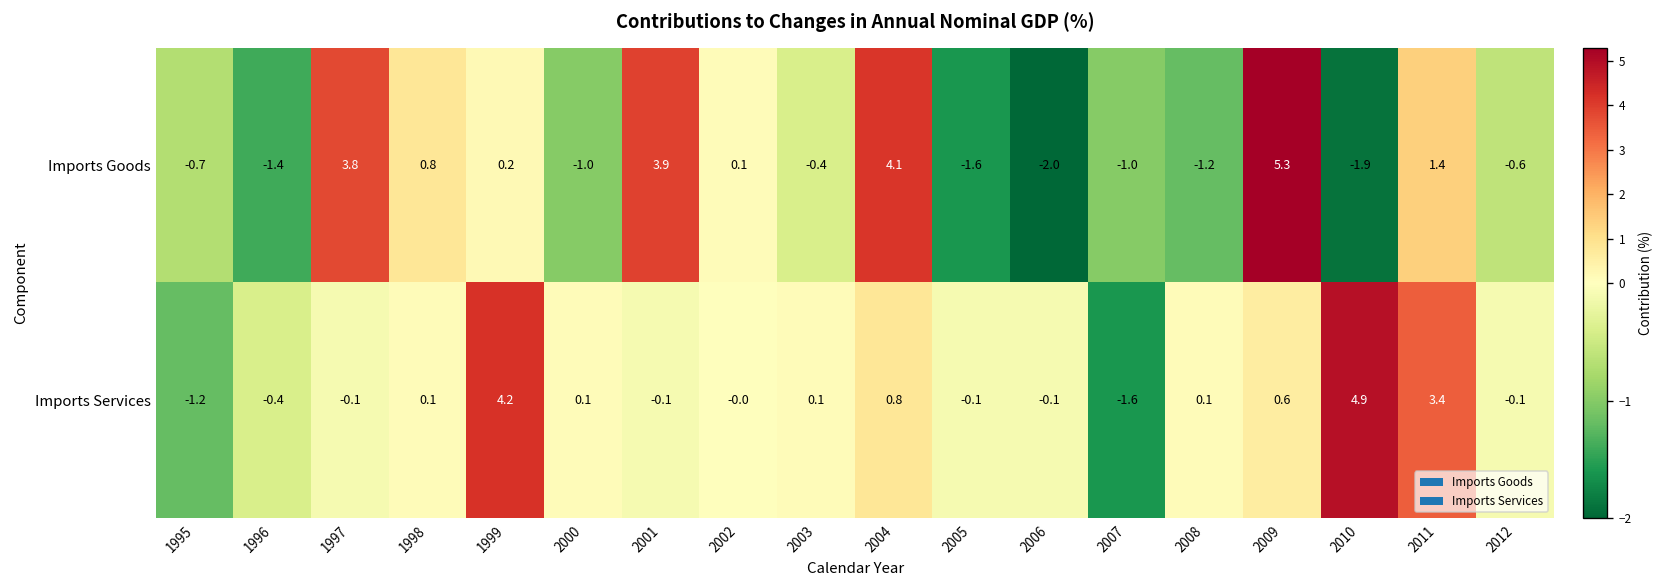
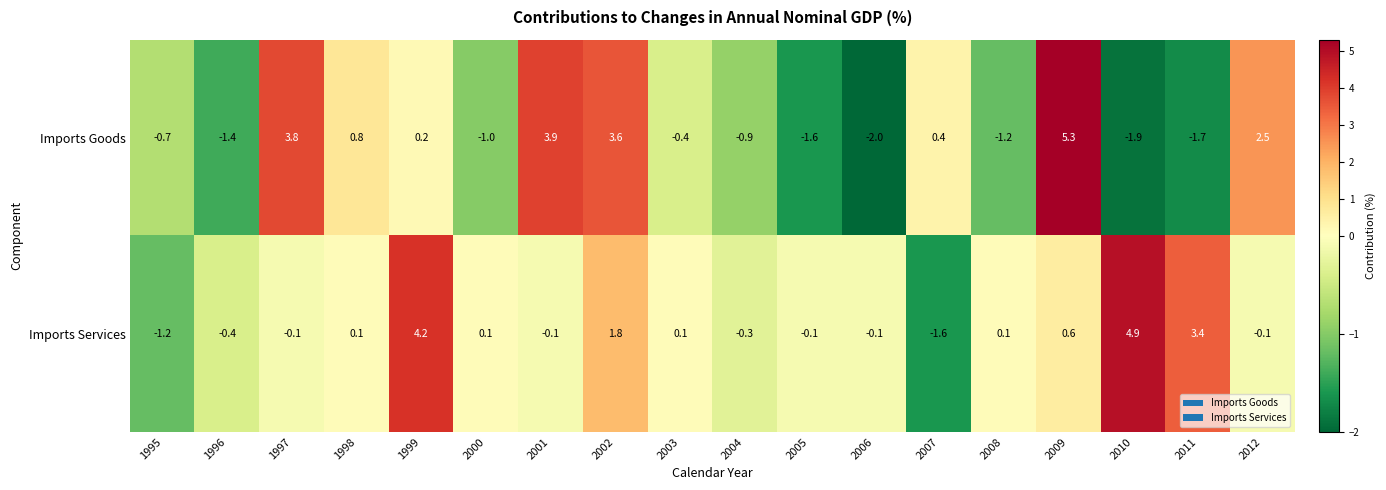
  {
    "Imports Goods": {
      "1995": -0.7,
      "1996": -1.4,
      "1997": 3.8,
      "1998": 0.8,
      "1999": 0.2,
      "2000": -1.0,
      "2001": 3.9,
-     "2002": 0.1,
+     "2002": 3.6,
      "2003": -0.4,
-     "2004": 4.1,
+     "2004": -0.9,
      "2005": -1.6,
      "2006": -2.0,
-     "2007": -1.0,
+     "2007": 0.4,
      "2008": -1.2,
      "2009": 5.3,
      "2010": -1.9,
-     "2011": 1.4,
-     "2012": -0.6
+     "2011": -1.7,
+     "2012": 2.5
    },
    "Imports Services": {
      "1995": -1.2,
      "1996": -0.4,
      "1997": -0.1,
      "1998": 0.1,
      "1999": 4.2,
      "2000": 0.1,
      "2001": -0.1,
-     "2002": -0.0,
+     "2002": 1.8,
      "2003": 0.1,
-     "2004": 0.8,
+     "2004": -0.3,
      "2005": -0.1,
      "2006": -0.1,
      "2007": -1.6,
      "2008": 0.1,
      "2009": 0.6,
      "2010": 4.9,
      "2011": 3.4,
      "2012": -0.1
    }
  }
